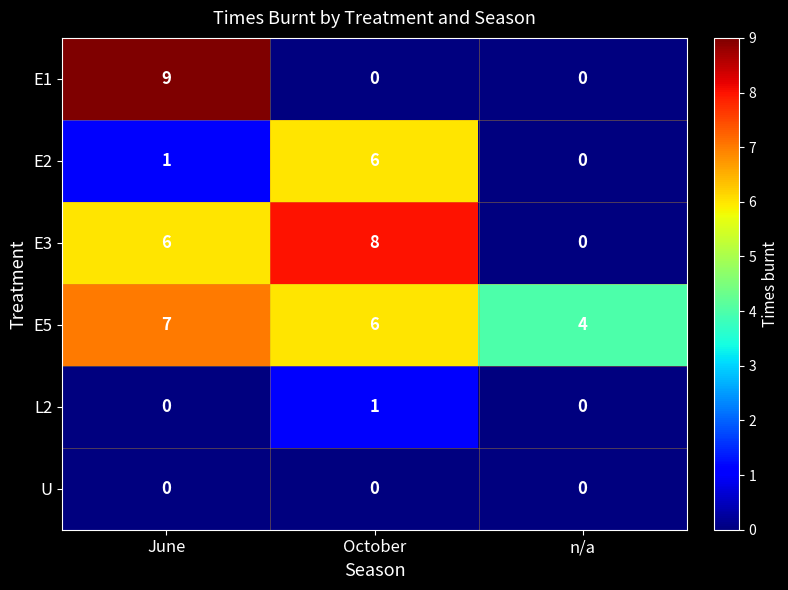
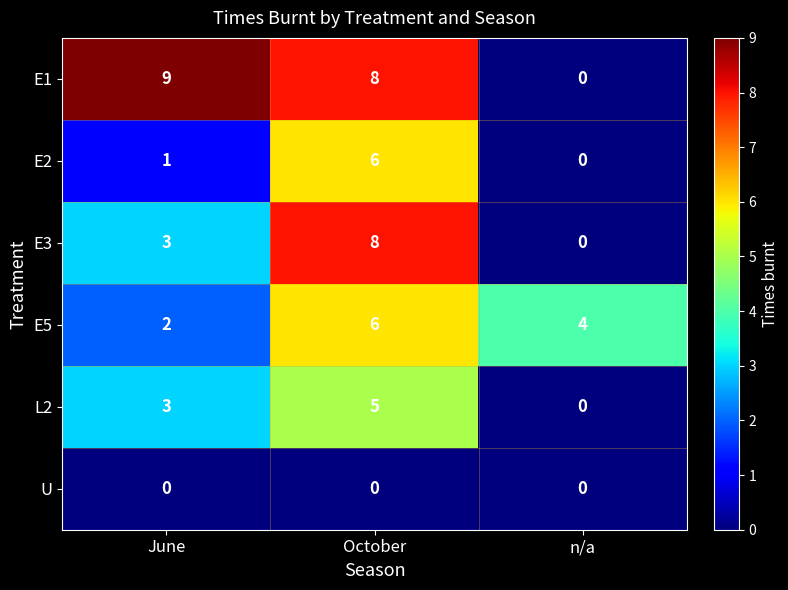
  {
    "E1": {
      "June": 9,
-     "October": 0,
+     "October": 8,
      "n/a": 0
    },
    "E2": {
      "June": 1,
      "October": 6,
      "n/a": 0
    },
    "E3": {
-     "June": 6,
+     "June": 3,
      "October": 8,
      "n/a": 0
    },
    "E5": {
-     "June": 7,
+     "June": 2,
      "October": 6,
      "n/a": 4
    },
    "L2": {
-     "June": 0,
-     "October": 1,
+     "June": 3,
+     "October": 5,
      "n/a": 0
    },
    "U": {
      "June": 0,
      "October": 0,
      "n/a": 0
    }
  }
